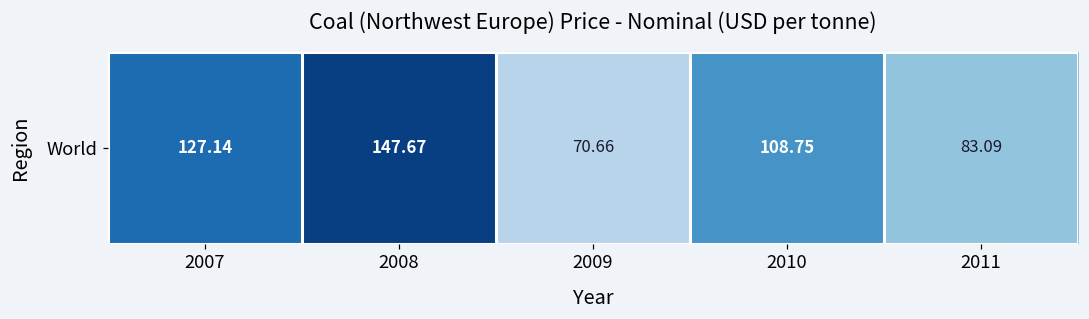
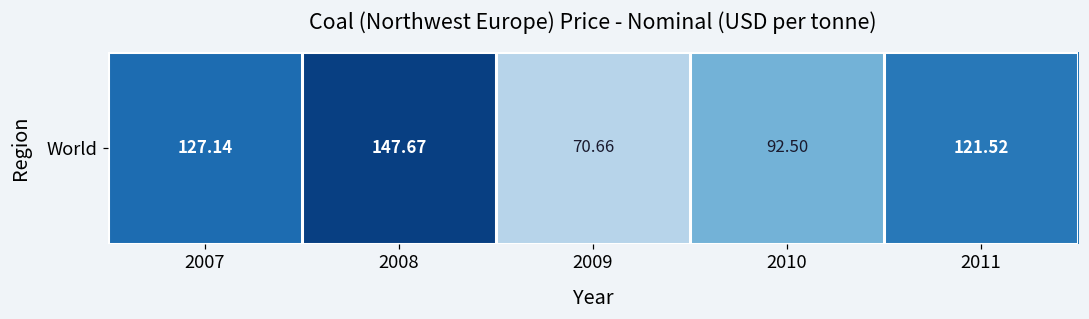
  {
    "World": {
      "2007": 127.14,
      "2008": 147.67,
      "2009": 70.66,
-     "2010": 108.75,
-     "2011": 83.09
+     "2010": 92.50,
+     "2011": 121.52
    }
  }
